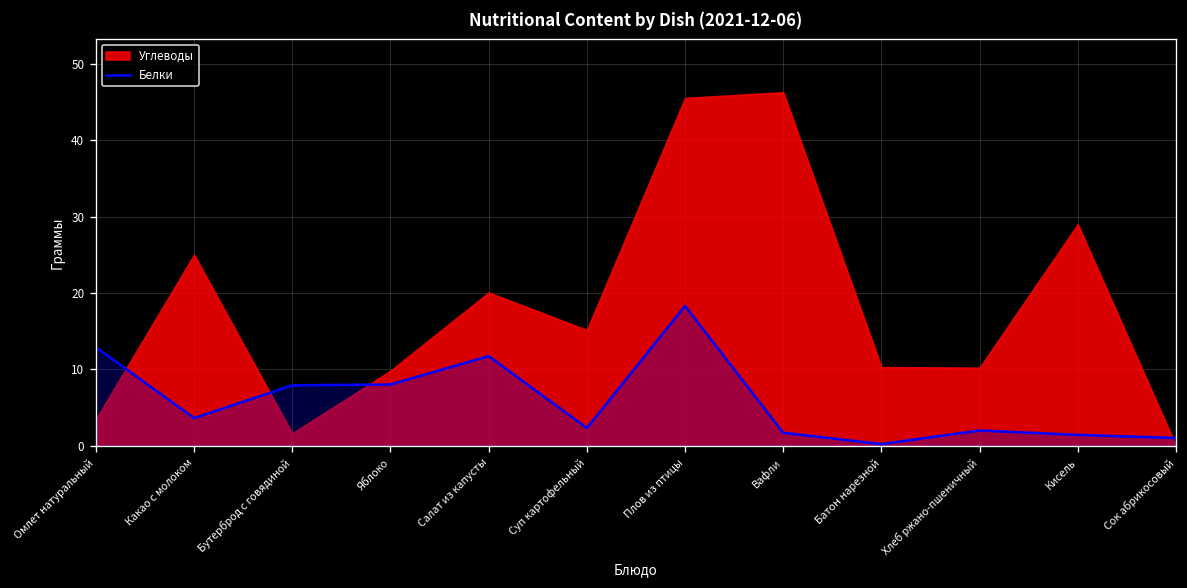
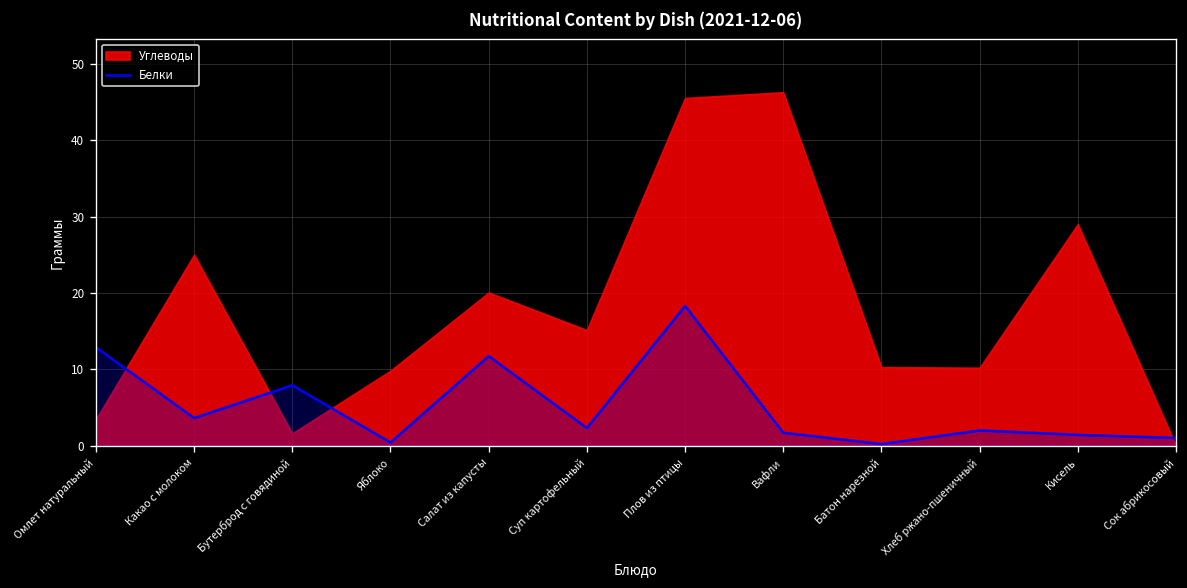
  {
    "Белки": {
      "Омлет натуральный": 13,
      "Какао с молоком": 4,
      "Бутерброд с говядиной": 8,
-     "Яблоко": 8,
+     "Яблоко": 0,
      "Салат из капусты": 12,
      "Суп картофельный": 2,
      "Плов из птицы": 18,
      "Вафли": 2,
      "Батон нарезной": 0,
      "Хлеб ржано-пшеничный": 2,
      "Кисель": 1,
      "Сок абрикосовый": 1
    },
    "Углеводы": {
      "Омлет натуральный": 3,
      "Какао с молоком": 25,
      "Бутерброд с говядиной": 2,
      "Яблоко": 10,
      "Салат из капусты": 20,
      "Суп картофельный": 15,
      "Плов из птицы": 46,
      "Вафли": 46,
      "Батон нарезной": 10,
      "Хлеб ржано-пшеничный": 10,
      "Кисель": 29,
      "Сок абрикосовый": 0
    }
  }
